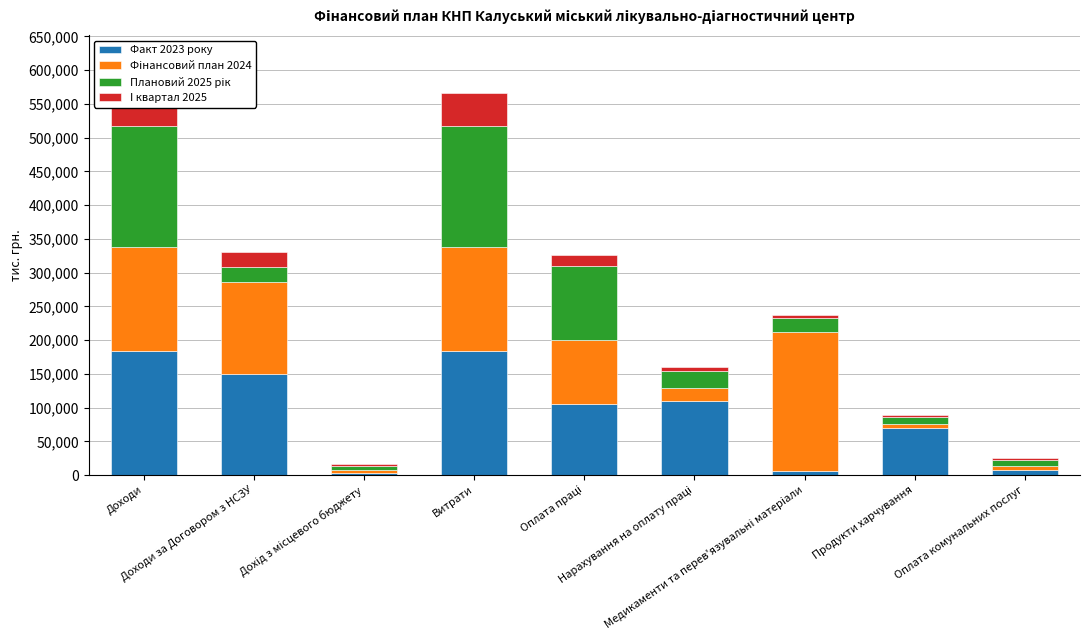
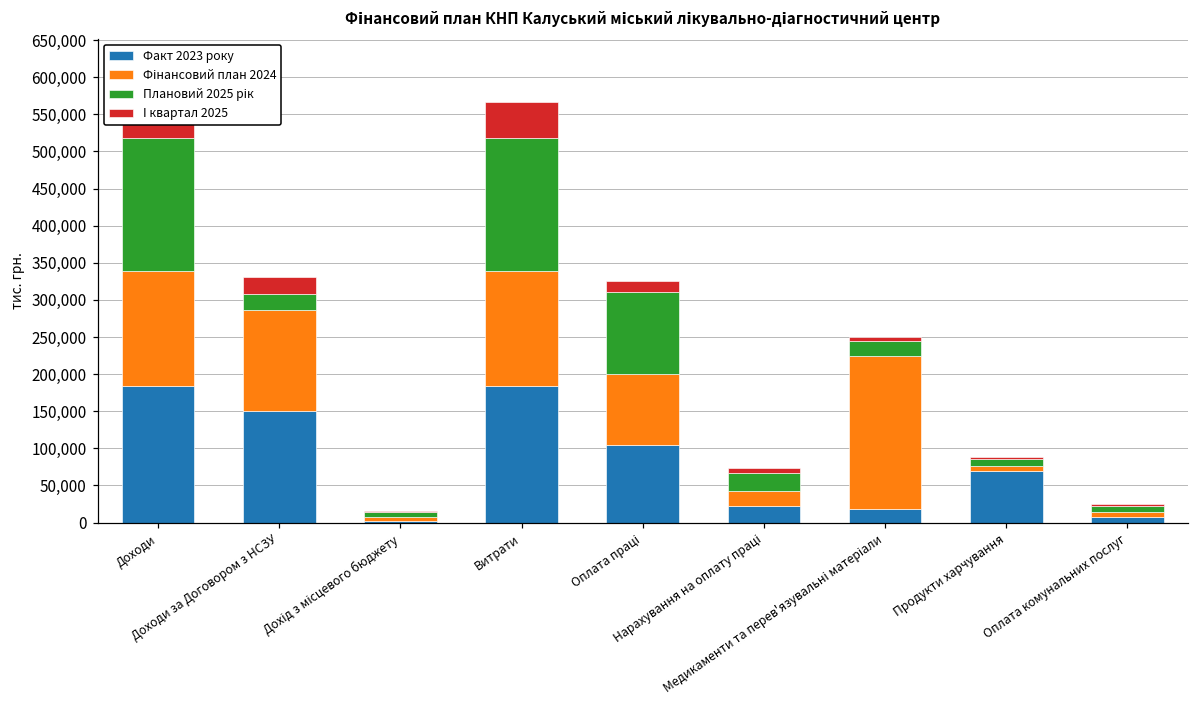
  {
    "Факт 2023 року": {
      "Доходи": "180,000",
      "Доходи за Договором з НСЗУ": "150,000",
      "Витрати": "180,000",
      "Оплата праці": "110,000",
-     "Нарахування на оплату праці": "110,000",
-     "Медикаменти та перев'язувальні матеріали": "10,000",
+     "Нарахування на оплату праці": "20,000",
+     "Медикаменти та перев'язувальні матеріали": "20,000",
      "Продукти харчування": "70,000",
      "Оплата комунальних послуг": "10,000"
    },
    "Фінансовий план 2024": {
      "Доходи": "150,000",
      "Доходи за Договором з НСЗУ": "140,000",
      "Дохід з місцевого бюджету": "0",
      "Витрати": "150,000",
      "Оплата праці": "100,000",
      "Нарахування на оплату праці": "20,000",
      "Медикаменти та перев'язувальні матеріали": "210,000",
      "Продукти харчування": "10,000",
      "Оплата комунальних послуг": "10,000"
    },
    "Плановий 2025 рік": {
      "Доходи": "180,000",
      "Доходи за Договором з НСЗУ": "20,000",
      "Дохід з місцевого бюджету": "10,000",
      "Витрати": "180,000",
      "Оплата праці": "110,000",
      "Нарахування на оплату праці": "20,000",
      "Медикаменти та перев'язувальні матеріали": "20,000",
      "Продукти харчування": "10,000",
      "Оплата комунальних послуг": "10,000"
    },
    "І квартал 2025": {
      "Доходи за Договором з НСЗУ": "20,000",
      "Витрати": "50,000",
      "Оплата праці": "20,000",
      "Нарахування на оплату праці": "10,000",
      "Медикаменти та перев'язувальні матеріали": "10,000"
    }
  }
